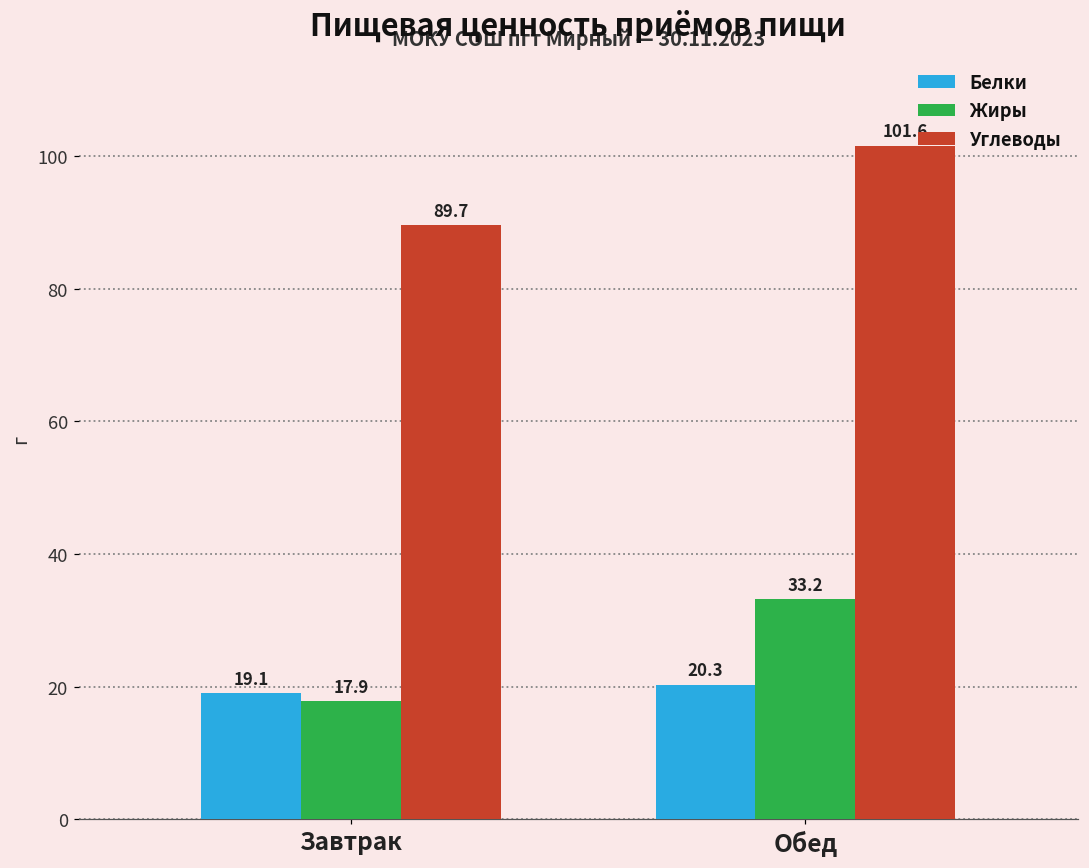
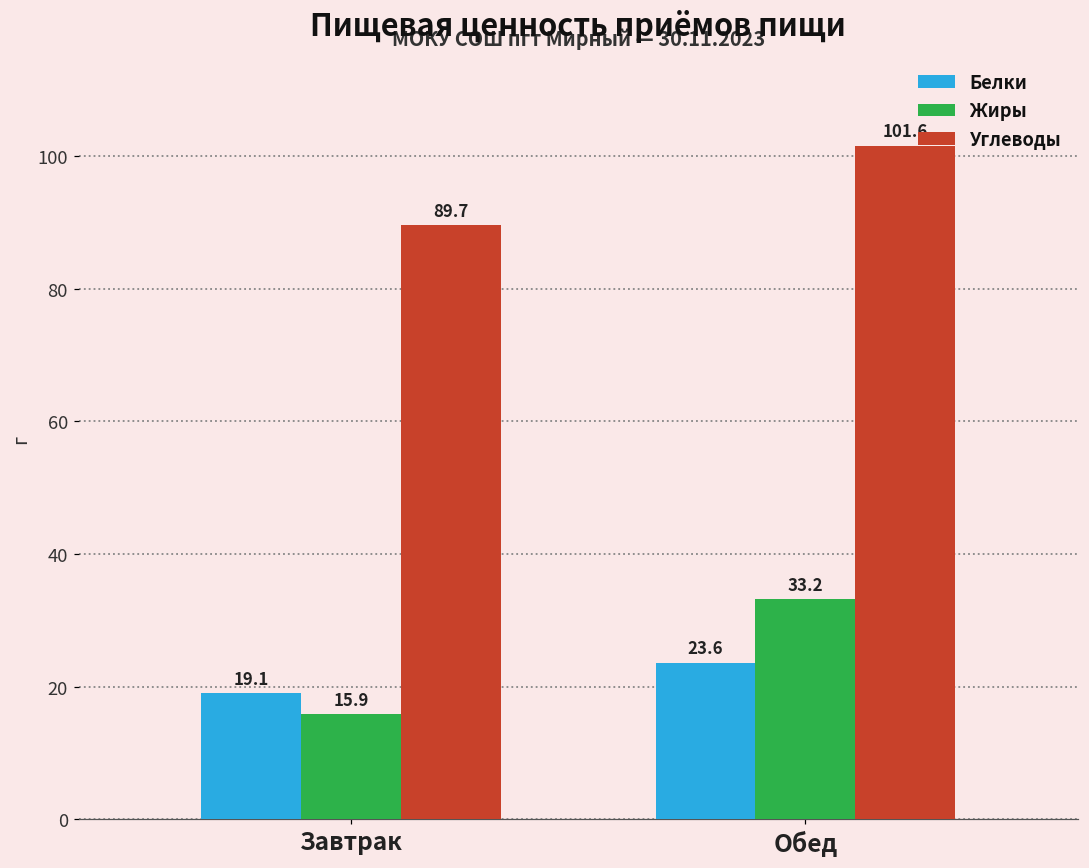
  {
    "Белки": {
      "Завтрак": 19.1,
-     "Обед": 20.3
+     "Обед": 23.6
    },
    "Жиры": {
-     "Завтрак": 17.9,
+     "Завтрак": 15.9,
      "Обед": 33.2
    },
    "Углеводы": {
      "Завтрак": 89.7,
      "Обед": 101.6
    }
  }
